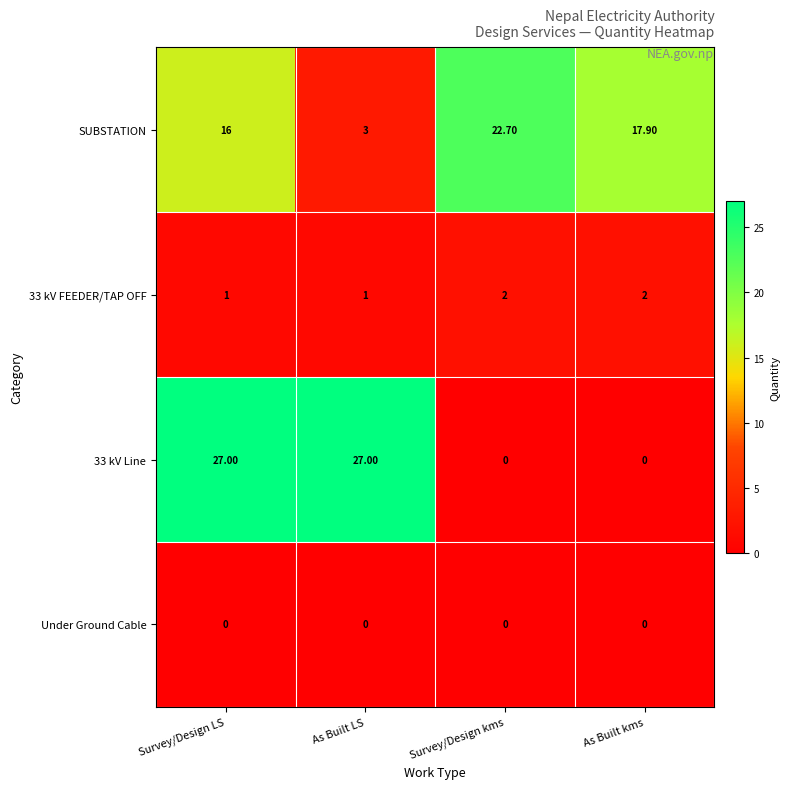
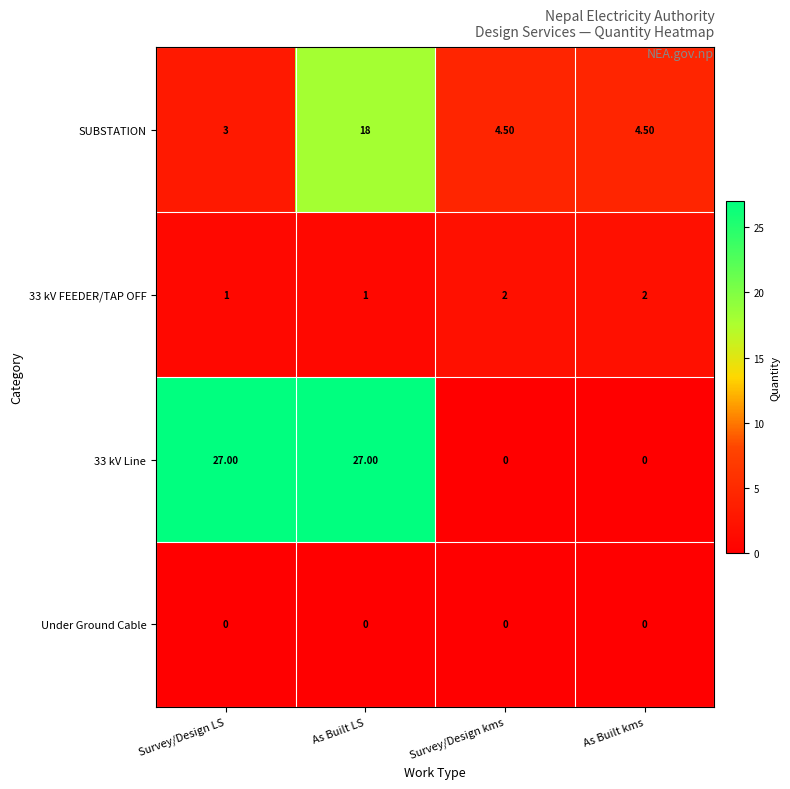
  {
    "SUBSTATION": {
-     "Survey/Design LS": 16,
-     "As Built LS": 3,
-     "Survey/Design kms": 22.70,
-     "As Built kms": 17.90
+     "Survey/Design LS": 3,
+     "As Built LS": 18,
+     "Survey/Design kms": 4.50,
+     "As Built kms": 4.50
    },
    "33 kV FEEDER/TAP OFF": {
      "Survey/Design LS": 1,
      "As Built LS": 1,
      "Survey/Design kms": 2,
      "As Built kms": 2
    },
    "33 kV Line": {
      "Survey/Design LS": 27.00,
      "As Built LS": 27.00,
      "Survey/Design kms": 0,
      "As Built kms": 0
    },
    "Under Ground Cable": {
      "Survey/Design LS": 0,
      "As Built LS": 0,
      "Survey/Design kms": 0,
      "As Built kms": 0
    }
  }
